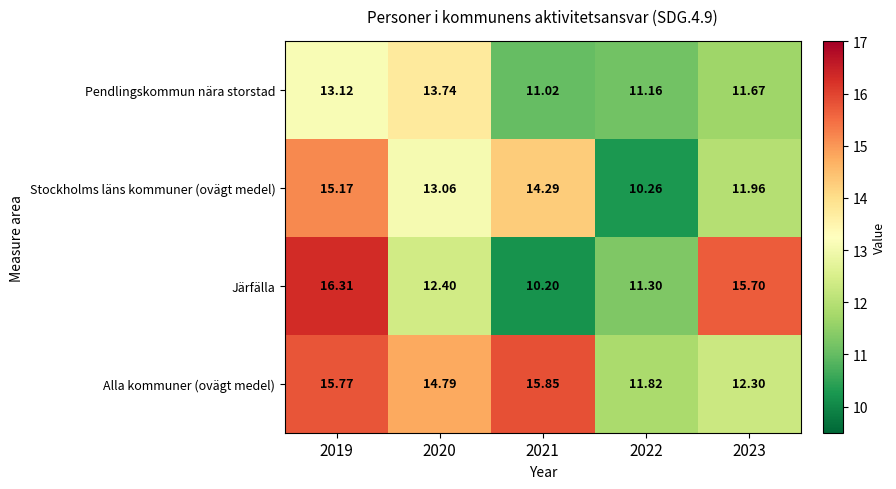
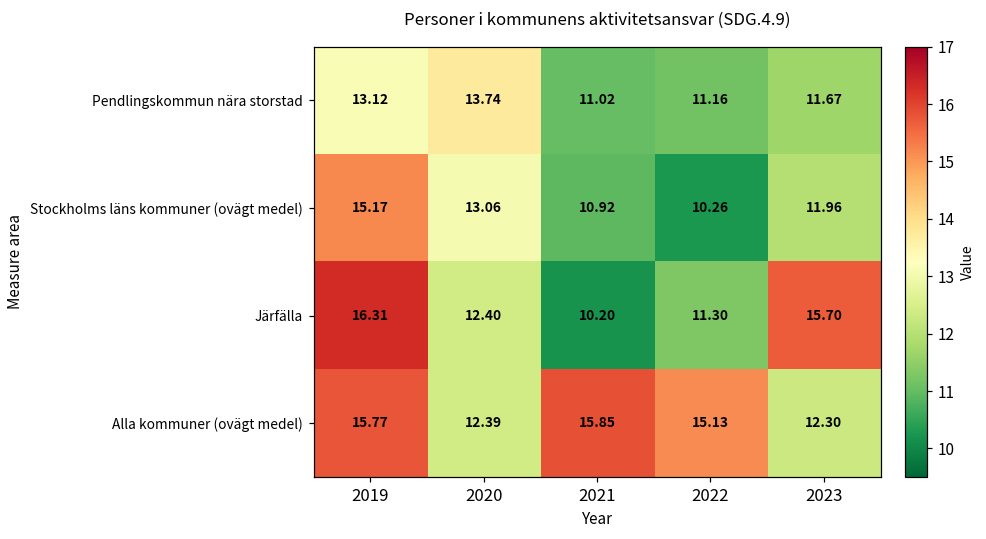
  {
    "Pendlingskommun nära storstad": {
      "2019": 13.12,
      "2020": 13.74,
      "2021": 11.02,
      "2022": 11.16,
      "2023": 11.67
    },
    "Stockholms läns kommuner (ovägt medel)": {
      "2019": 15.17,
      "2020": 13.06,
-     "2021": 14.29,
+     "2021": 10.92,
      "2022": 10.26,
      "2023": 11.96
    },
    "Järfälla": {
      "2019": 16.31,
      "2020": 12.40,
      "2021": 10.20,
      "2022": 11.30,
      "2023": 15.70
    },
    "Alla kommuner (ovägt medel)": {
      "2019": 15.77,
-     "2020": 14.79,
+     "2020": 12.39,
      "2021": 15.85,
-     "2022": 11.82,
+     "2022": 15.13,
      "2023": 12.30
    }
  }
